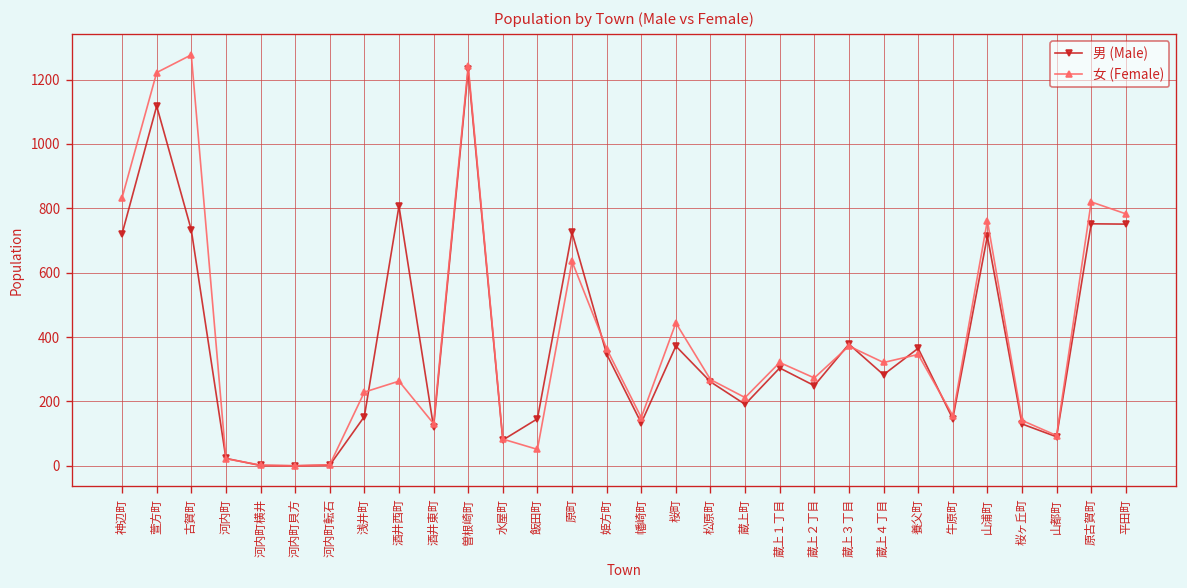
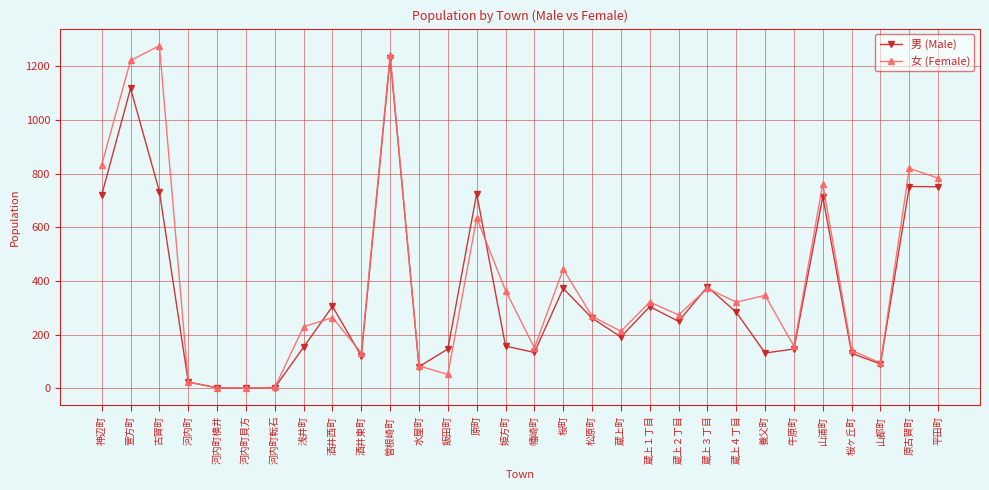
  {
    "男 (Male)": {
      "神辺町": 720,
      "萱方町": 1120,
      "古賀町": 730,
      "浅井町": 150,
-     "酒井西町": 810,
+     "酒井西町": 310,
      "酒井東町": 120,
      "曽根崎町": 1230,
      "飯田町": 150,
      "原町": 730,
-     "姫方町": 350,
+     "姫方町": 160,
      "幡崎町": 130,
      "桜町": 370,
      "蔵上町": 190,
      "蔵上１丁目": 300,
      "蔵上２丁目": 250,
      "蔵上４丁目": 280,
-     "養父町": 370,
+     "養父町": 130,
      "牛原町": 150,
      "山浦町": 710,
      "桜ヶ丘町": 130,
      "原古賀町": 750,
      "平田町": 750
    },
    "女 (Female)": {
      "神辺町": 830,
      "萱方町": 1220,
      "古賀町": 1280,
      "浅井町": 230,
      "酒井西町": 260,
      "酒井東町": 130,
      "曽根崎町": 1240,
      "飯田町": 50,
      "原町": 640,
      "姫方町": 360,
      "幡崎町": 150,
      "桜町": 440,
      "蔵上町": 210,
      "蔵上１丁目": 320,
      "蔵上２丁目": 270,
      "蔵上４丁目": 320,
      "養父町": 350,
      "牛原町": 160,
      "山浦町": 760,
      "桜ヶ丘町": 140,
      "原古賀町": 820,
      "平田町": 780
    }
  }
